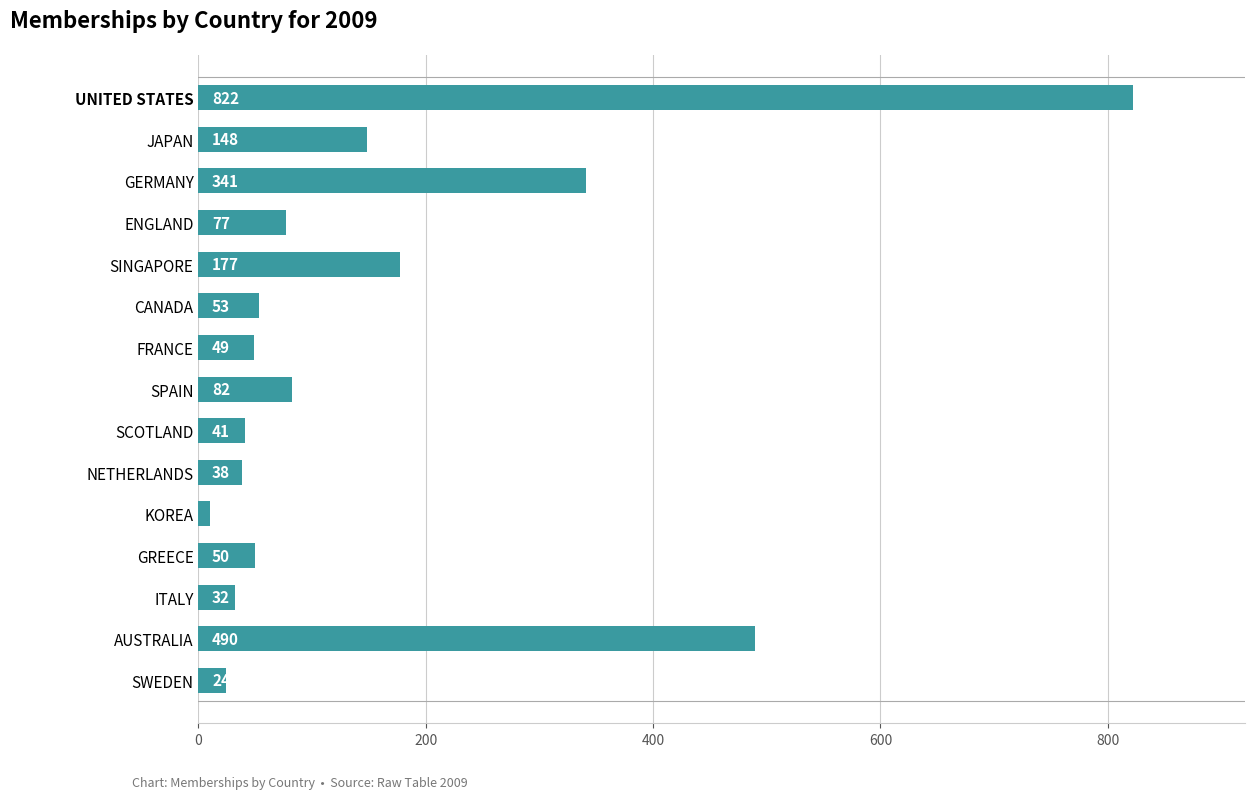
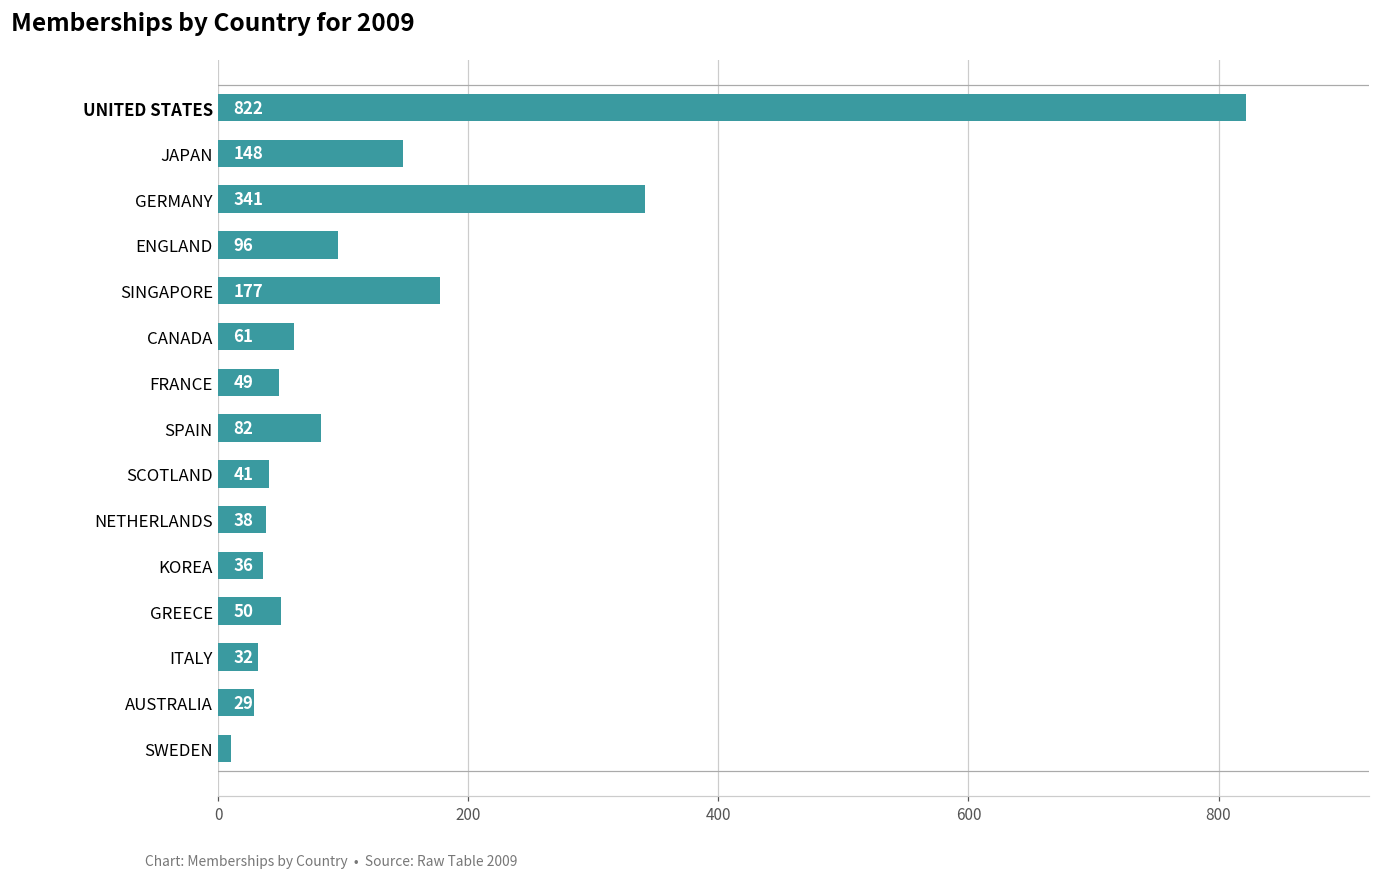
  {
    "UNITED STATES": 822,
    "JAPAN": 148,
    "GERMANY": 341,
-   "ENGLAND": 77,
+   "ENGLAND": 96,
    "SINGAPORE": 177,
-   "CANADA": 53,
+   "CANADA": 61,
    "FRANCE": 49,
    "SPAIN": 82,
    "SCOTLAND": 41,
    "NETHERLANDS": 38,
-   "KOREA": 10,
+   "KOREA": 36,
    "GREECE": 50,
    "ITALY": 32,
-   "AUSTRALIA": 490,
-   "SWEDEN": 24
+   "AUSTRALIA": 29,
+   "SWEDEN": 10
  }
